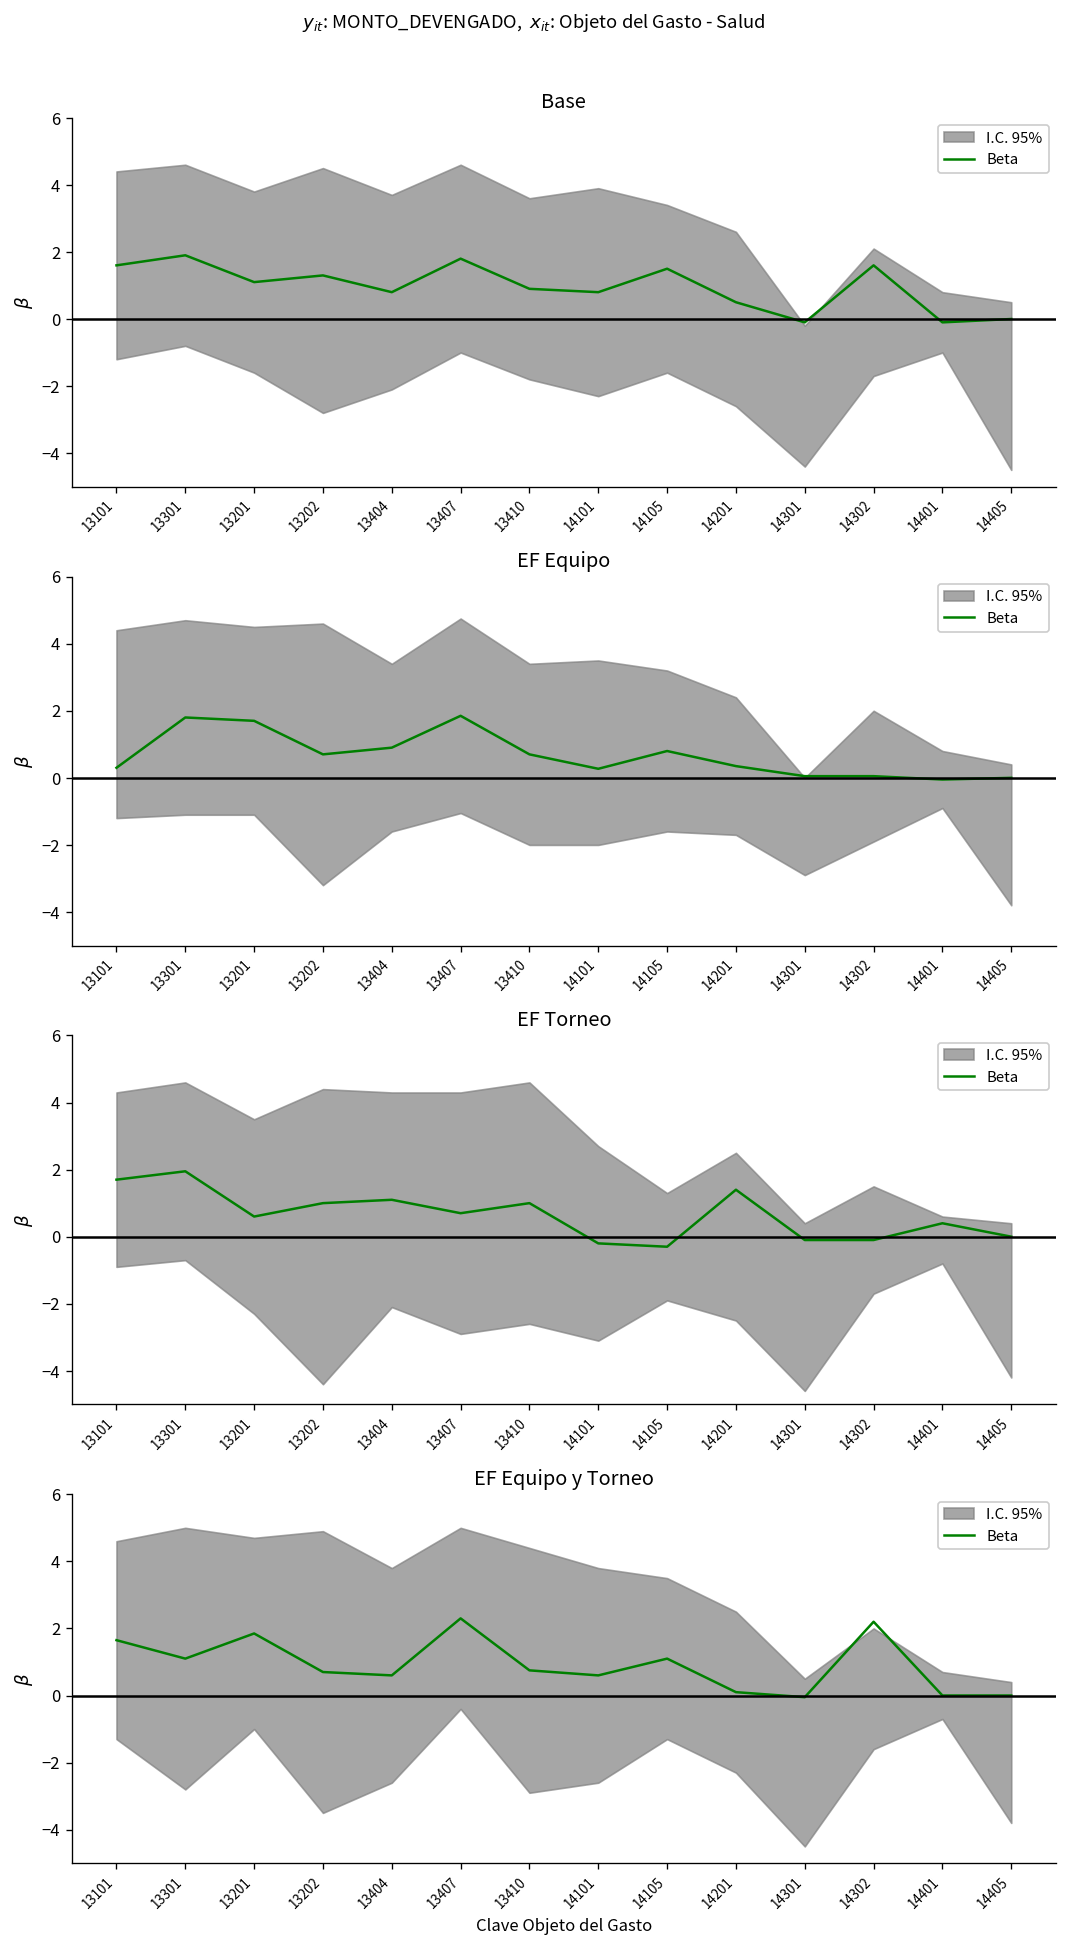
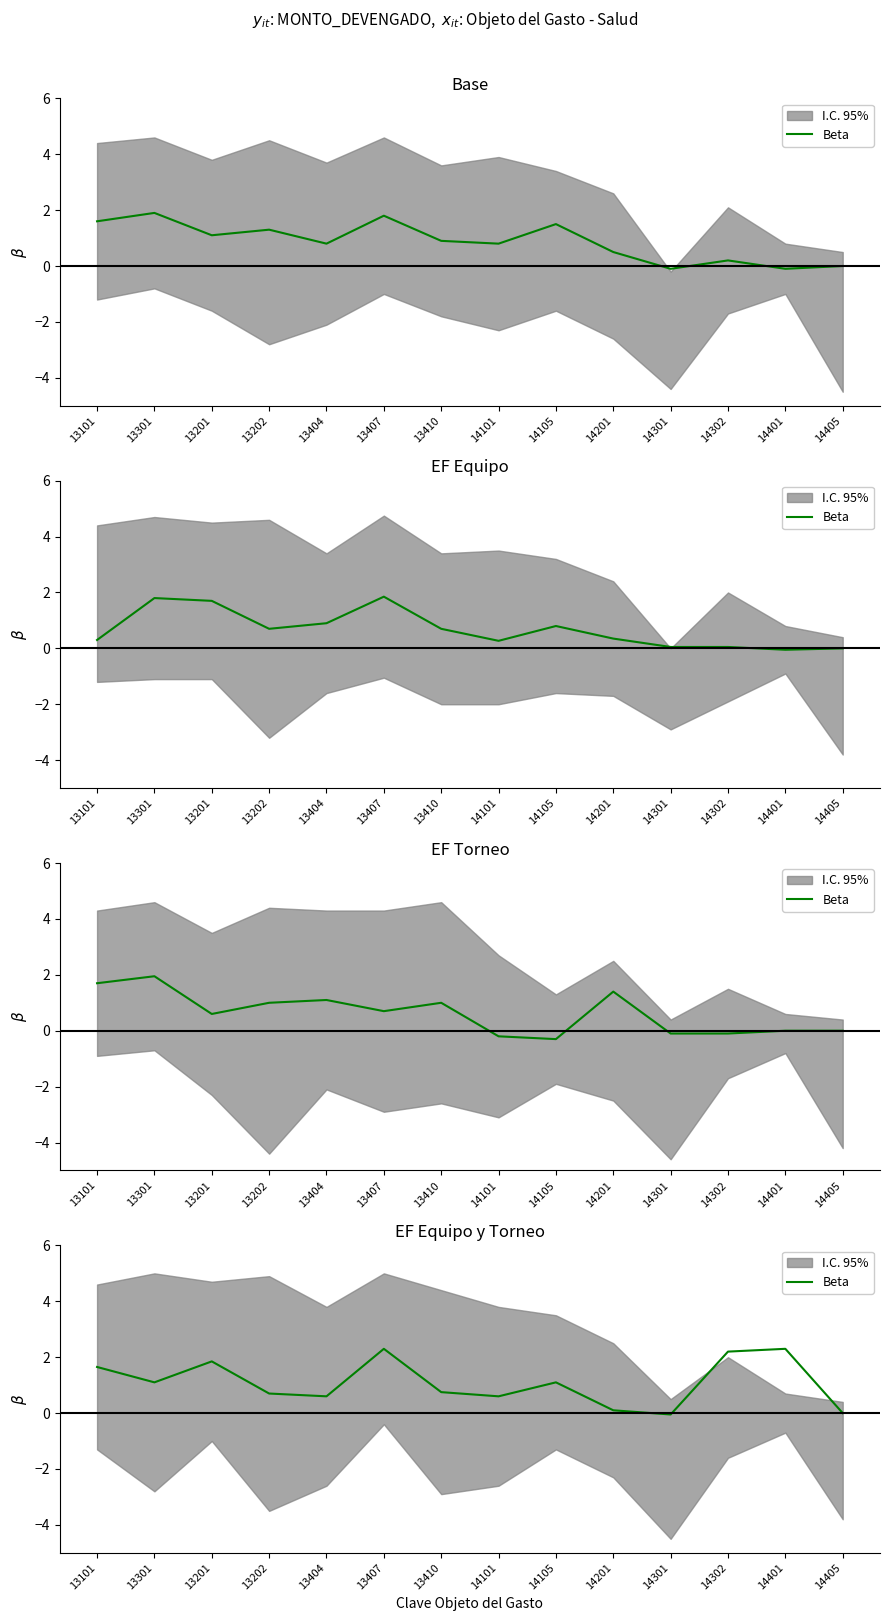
  {
    "Base": {
      "Beta": {
        "13101": 1.6,
        "13301": 1.9,
        "13201": 1.1,
        "13202": 1.3,
        "13404": 0.8,
        "13407": 1.8,
        "13410": 0.9,
        "14101": 0.8,
        "14105": 1.5,
        "14201": 0.5,
        "14301": -0.1,
-       "14302": 1.6,
+       "14302": 0.2,
        "14401": -0.1,
        "14405": 0.0
      }
    },
    "EF Equipo": {
      "Beta": {
        "13101": 0.3,
        "13301": 1.8,
        "13201": 1.7,
        "13202": 0.7,
        "13404": 0.9,
        "13407": 1.9,
        "13410": 0.7,
        "14101": 0.3,
        "14105": 0.8,
        "14201": 0.4,
        "14302": 0.1,
        "14401": -0.1,
        "14405": 0.0
      }
    },
    "EF Torneo": {
      "Beta": {
        "13101": 1.7,
        "13301": 2.0,
        "13201": 0.6,
        "13202": 1.0,
        "13404": 1.1,
        "13407": 0.7,
        "13410": 1.0,
        "14101": -0.2,
        "14105": -0.3,
        "14201": 1.4,
        "14301": -0.1,
        "14302": -0.1,
-       "14401": 0.4,
+       "14401": 0.0,
        "14405": 0.0
      }
    },
    "EF Equipo y Torneo": {
      "Beta": {
        "13101": 1.7,
        "13301": 1.1,
        "13201": 1.9,
        "13202": 0.7,
        "13404": 0.6,
        "13407": 2.3,
        "13410": 0.8,
        "14101": 0.6,
        "14105": 1.1,
        "14201": 0.1,
        "14301": -0.1,
        "14302": 2.2,
-       "14401": 0.0,
+       "14401": 2.3,
        "14405": 0.0
      }
    }
  }
